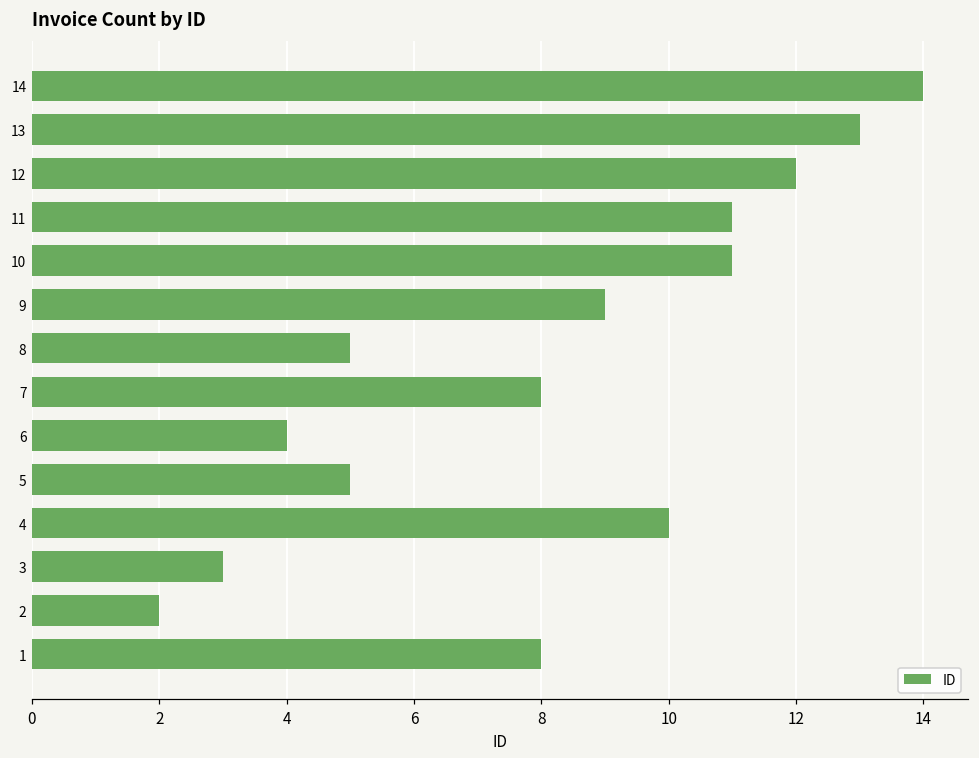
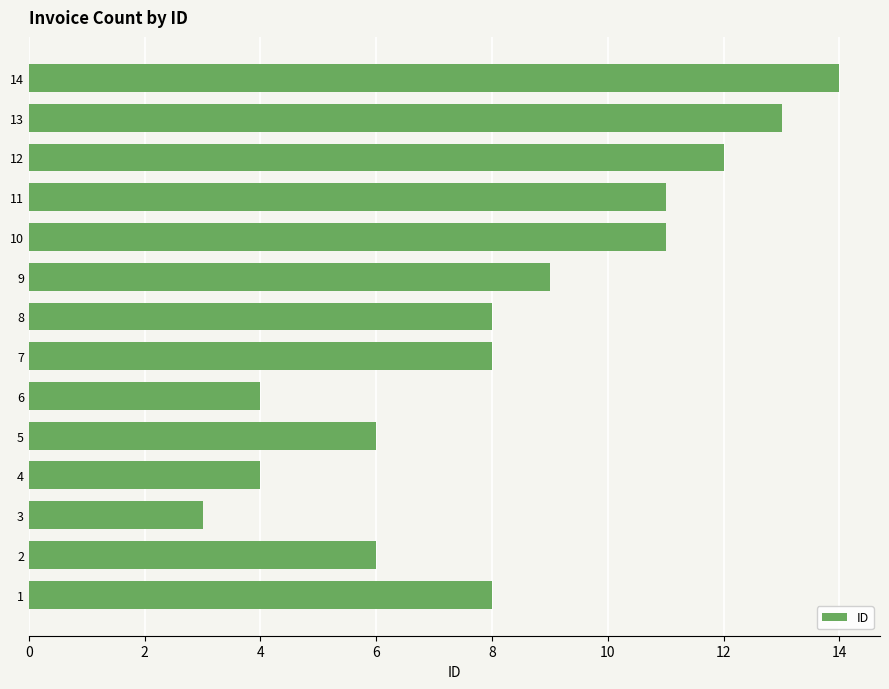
  {
    "14": 14,
    "13": 13,
    "12": 12,
    "11": 11,
    "10": 11,
    "9": 9,
-   "8": 5,
+   "8": 8,
    "7": 8,
    "6": 4,
-   "5": 5,
-   "4": 10,
+   "5": 6,
+   "4": 4,
    "3": 3,
-   "2": 2,
+   "2": 6,
    "1": 8
  }
